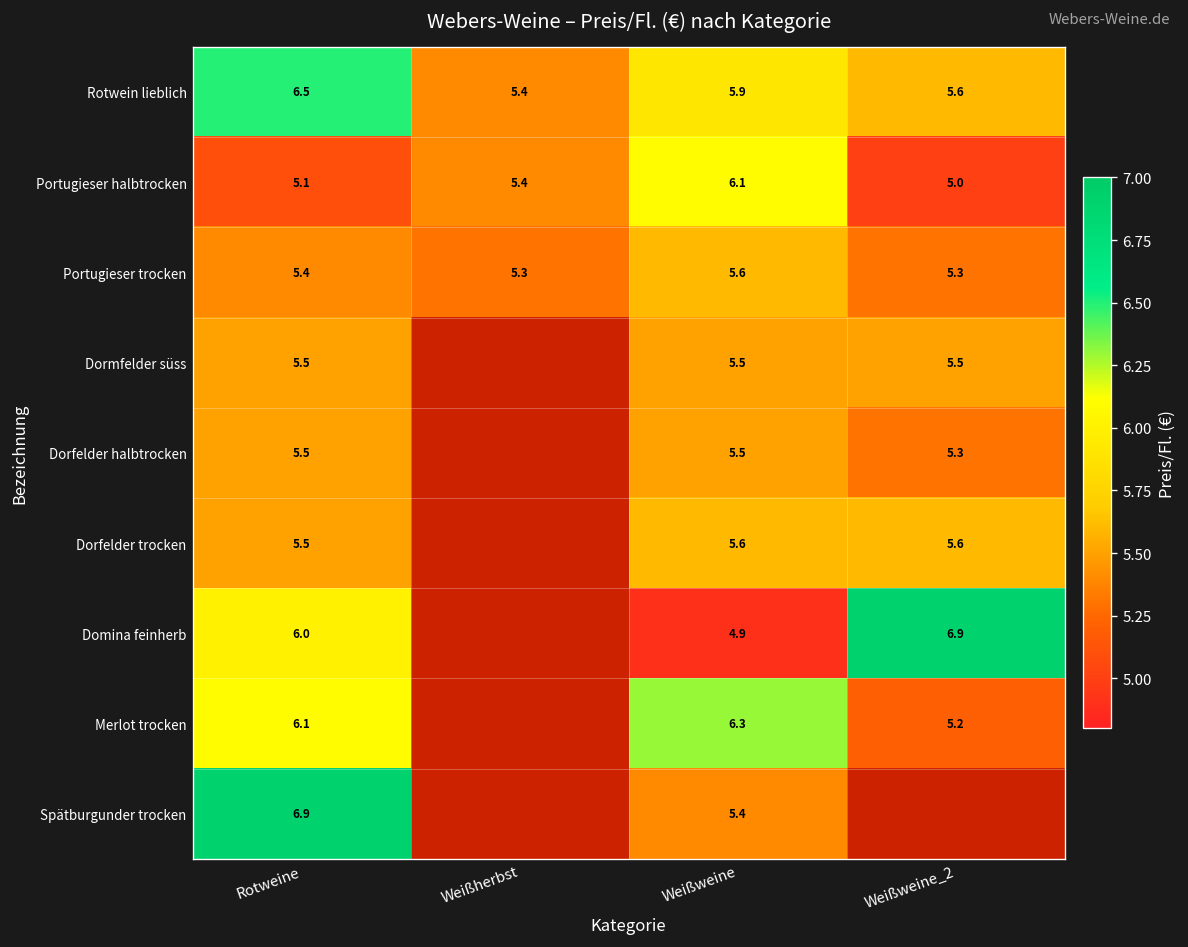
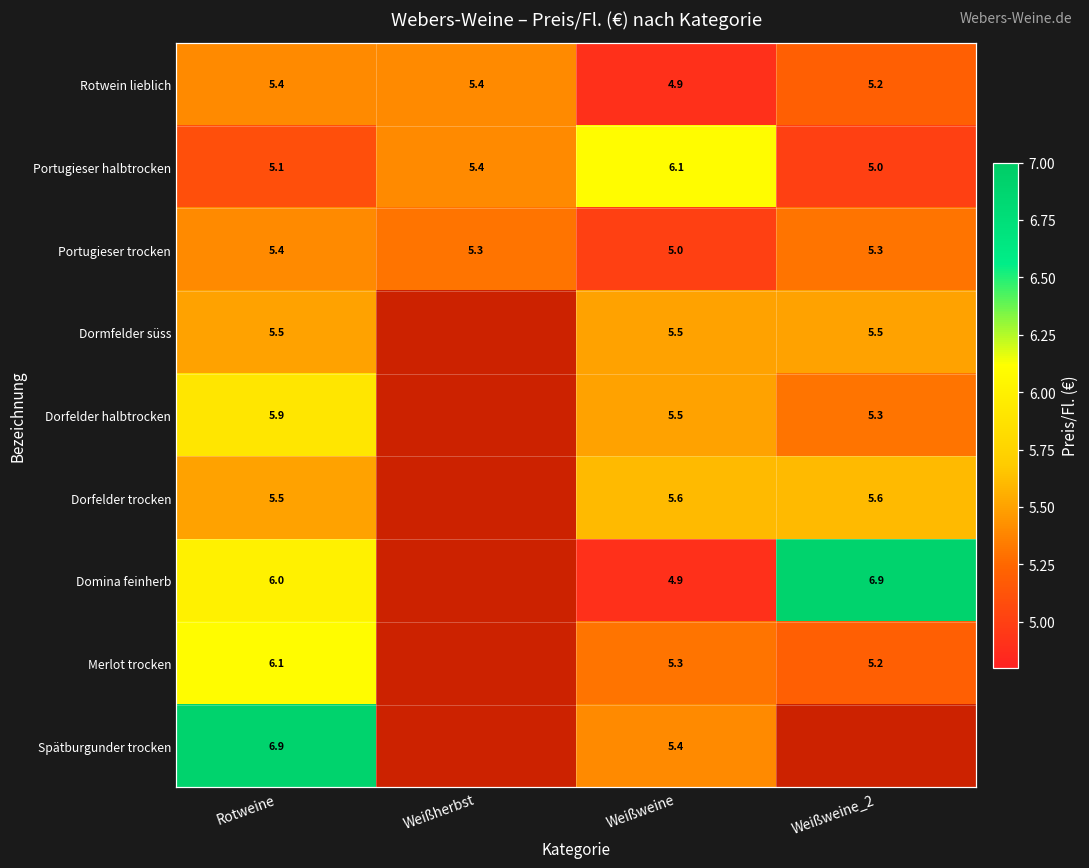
  {
    "Rotwein lieblich": {
-     "Rotweine": 6.5,
+     "Rotweine": 5.4,
      "Weißherbst": 5.4,
-     "Weißweine": 5.9,
-     "Weißweine_2": 5.6
+     "Weißweine": 4.9,
+     "Weißweine_2": 5.2
    },
    "Portugieser halbtrocken": {
      "Rotweine": 5.1,
      "Weißherbst": 5.4,
      "Weißweine": 6.1,
      "Weißweine_2": 5.0
    },
    "Portugieser trocken": {
      "Rotweine": 5.4,
      "Weißherbst": 5.3,
-     "Weißweine": 5.6,
+     "Weißweine": 5.0,
      "Weißweine_2": 5.3
    },
    "Dormfelder süss": {
      "Rotweine": 5.5,
      "Weißweine": 5.5,
      "Weißweine_2": 5.5
    },
    "Dorfelder halbtrocken": {
-     "Rotweine": 5.5,
+     "Rotweine": 5.9,
      "Weißweine": 5.5,
      "Weißweine_2": 5.3
    },
    "Dorfelder trocken": {
      "Rotweine": 5.5,
      "Weißweine": 5.6,
      "Weißweine_2": 5.6
    },
    "Domina feinherb": {
      "Rotweine": 6.0,
      "Weißweine": 4.9,
      "Weißweine_2": 6.9
    },
    "Merlot trocken": {
      "Rotweine": 6.1,
-     "Weißweine": 6.3,
+     "Weißweine": 5.3,
      "Weißweine_2": 5.2
    },
    "Spätburgunder trocken": {
      "Rotweine": 6.9,
      "Weißweine": 5.4
    }
  }
